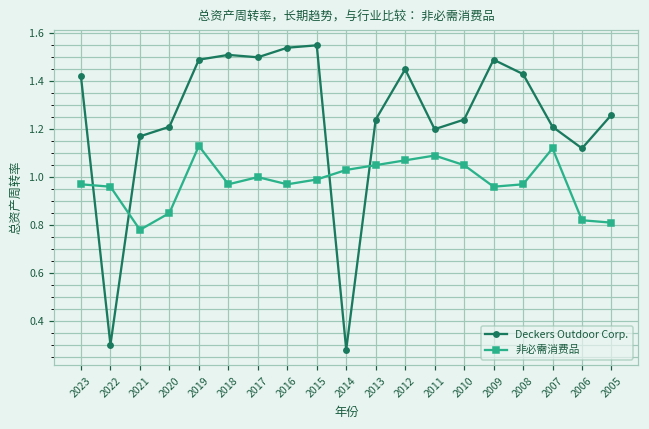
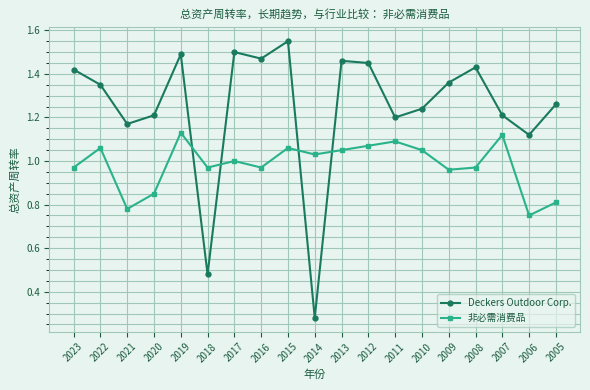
  {
    "Deckers Outdoor Corp.": {
      "2023": 1.42,
-     "2022": 0.30,
+     "2022": 1.35,
      "2021": 1.17,
      "2020": 1.21,
      "2019": 1.49,
-     "2018": 1.51,
+     "2018": 0.48,
      "2017": 1.50,
-     "2016": 1.54,
+     "2016": 1.47,
      "2015": 1.55,
      "2014": 0.28,
-     "2013": 1.24,
+     "2013": 1.46,
      "2012": 1.45,
      "2011": 1.20,
      "2010": 1.24,
-     "2009": 1.49,
+     "2009": 1.36,
      "2008": 1.43,
      "2007": 1.21,
      "2006": 1.12,
      "2005": 1.26
    },
    "非必需消费品": {
      "2023": 0.97,
-     "2022": 0.96,
+     "2022": 1.06,
      "2021": 0.78,
      "2020": 0.85,
      "2019": 1.13,
      "2018": 0.97,
      "2017": 1.00,
      "2016": 0.97,
-     "2015": 0.99,
+     "2015": 1.06,
      "2014": 1.03,
      "2013": 1.05,
      "2012": 1.07,
      "2011": 1.09,
      "2010": 1.05,
      "2009": 0.96,
      "2008": 0.97,
      "2007": 1.12,
-     "2006": 0.82,
+     "2006": 0.75,
      "2005": 0.81
    }
  }
